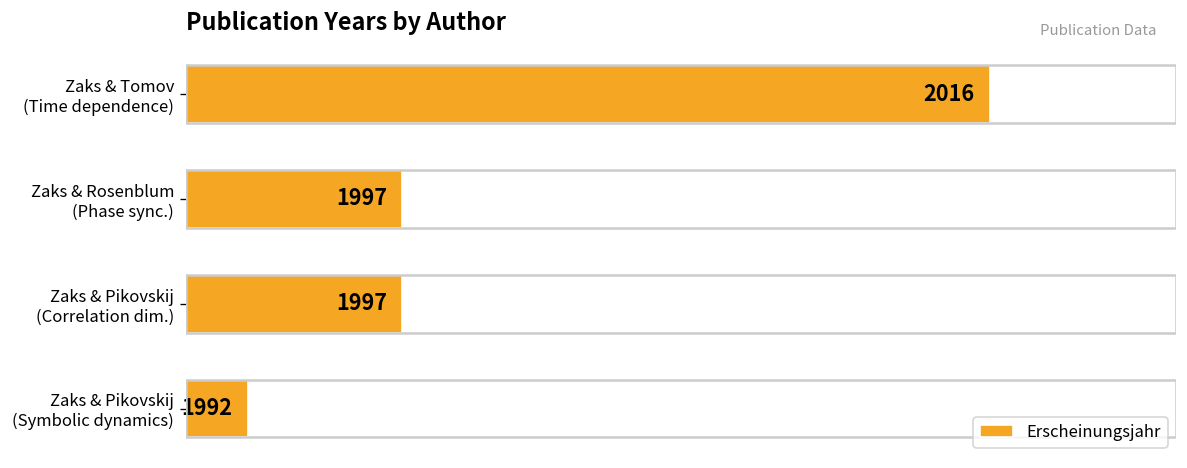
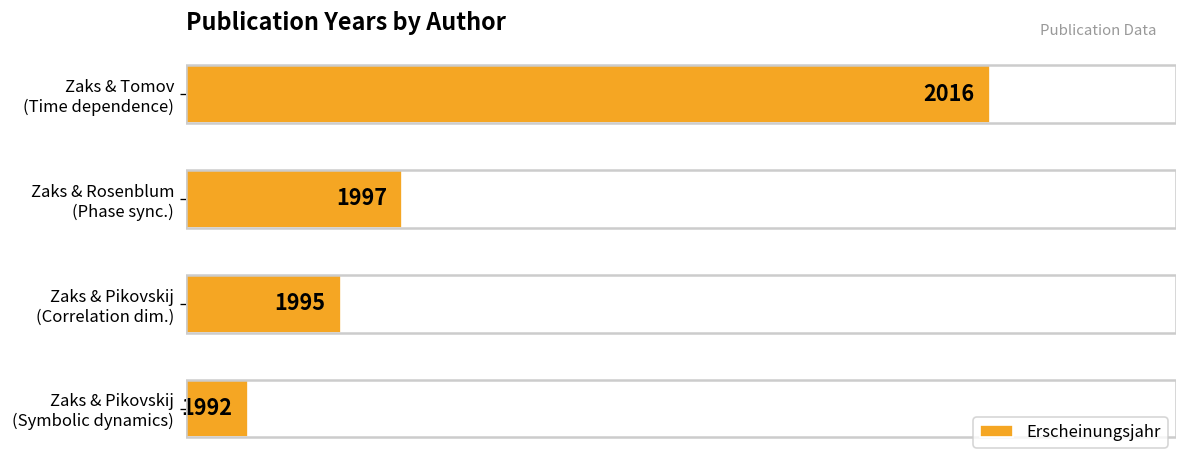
  {
    "Zaks & Tomov (Time dependence)": 2016,
    "Zaks & Rosenblum (Phase sync.)": 1997,
-   "Zaks & Pikovskij (Correlation dim.)": 1997,
+   "Zaks & Pikovskij (Correlation dim.)": 1995,
    "Zaks & Pikovskij (Symbolic dynamics)": 1992
  }
